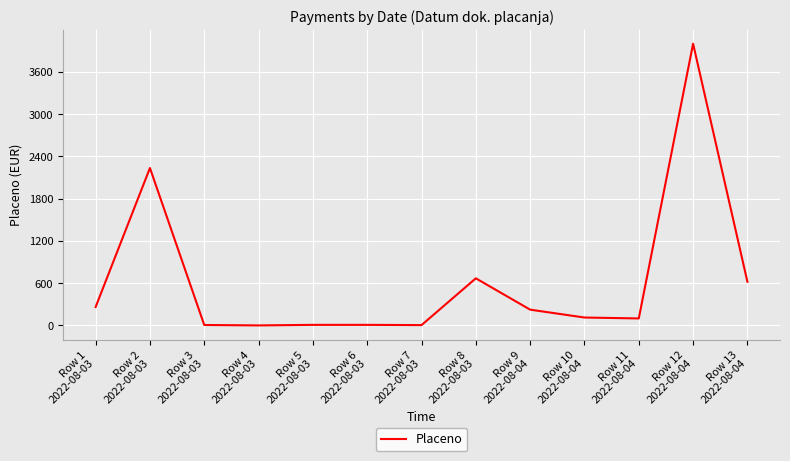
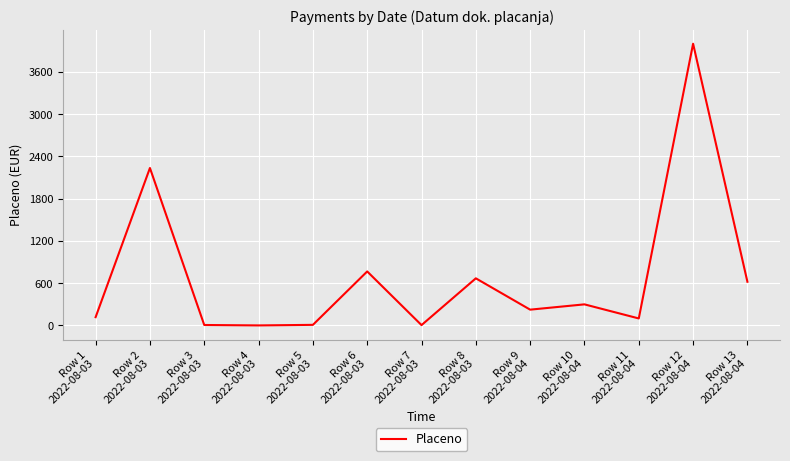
  {
-   "Row 1 2022-08-03": 300,
+   "Row 1 2022-08-03": 100,
    "Row 2 2022-08-03": 2200,
    "Row 3 2022-08-03": 0,
    "Row 4 2022-08-03": 0,
    "Row 5 2022-08-03": 0,
-   "Row 6 2022-08-03": 0,
+   "Row 6 2022-08-03": 800,
    "Row 7 2022-08-03": 0,
    "Row 8 2022-08-03": 700,
    "Row 9 2022-08-04": 200,
-   "Row 10 2022-08-04": 100,
+   "Row 10 2022-08-04": 300,
    "Row 11 2022-08-04": 100,
    "Row 12 2022-08-04": 4000,
    "Row 13 2022-08-04": 600
  }
